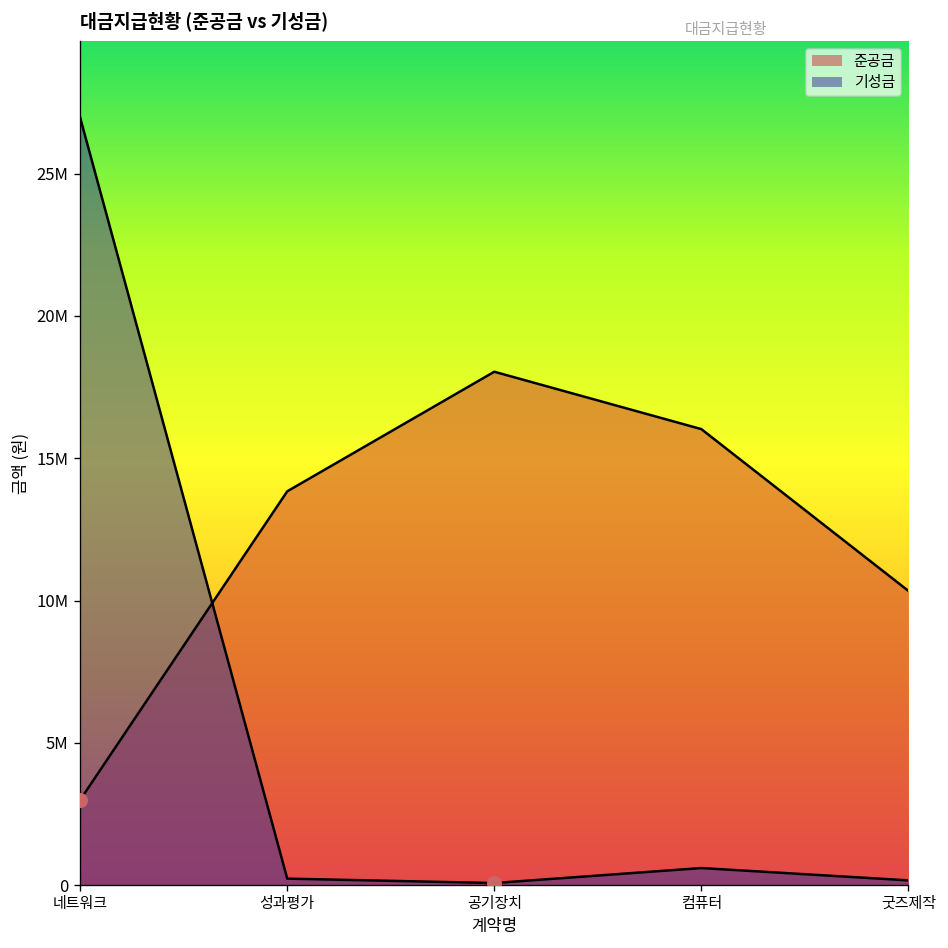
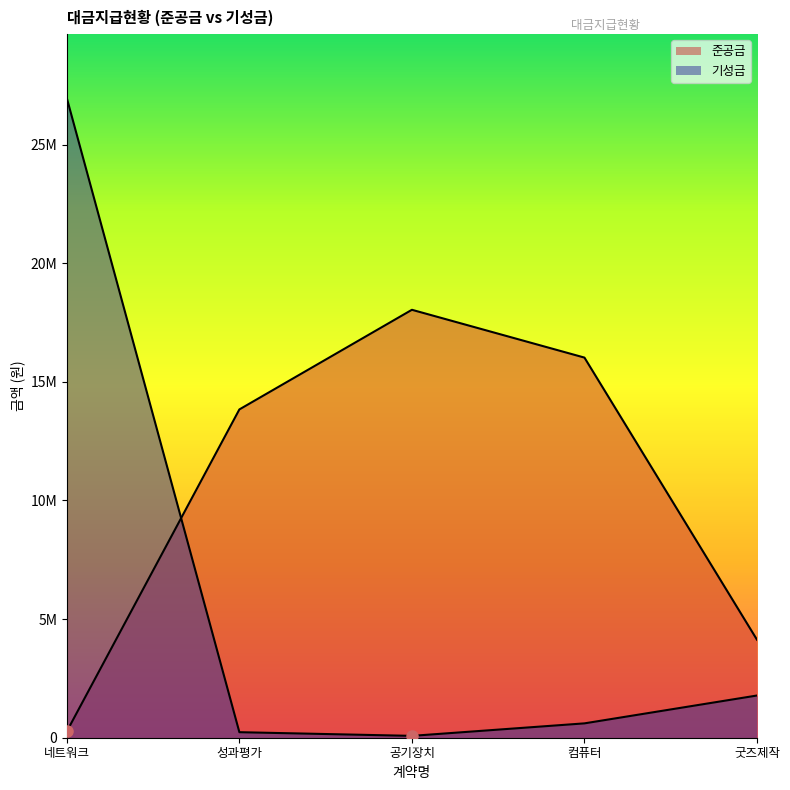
  {
    "준공금": {
-     "네트워크": 3000000,
+     "네트워크": 300000,
      "성과평가": 13800000,
      "공기장치": 18000000,
      "컴퓨터": 16000000,
-     "굿즈제작": 10300000
+     "굿즈제작": 4100000
    },
    "기성금": {
      "네트워크": 27000000,
      "성과평가": 200000,
      "컴퓨터": 600000,
-     "굿즈제작": 200000
+     "굿즈제작": 1800000
    }
  }
